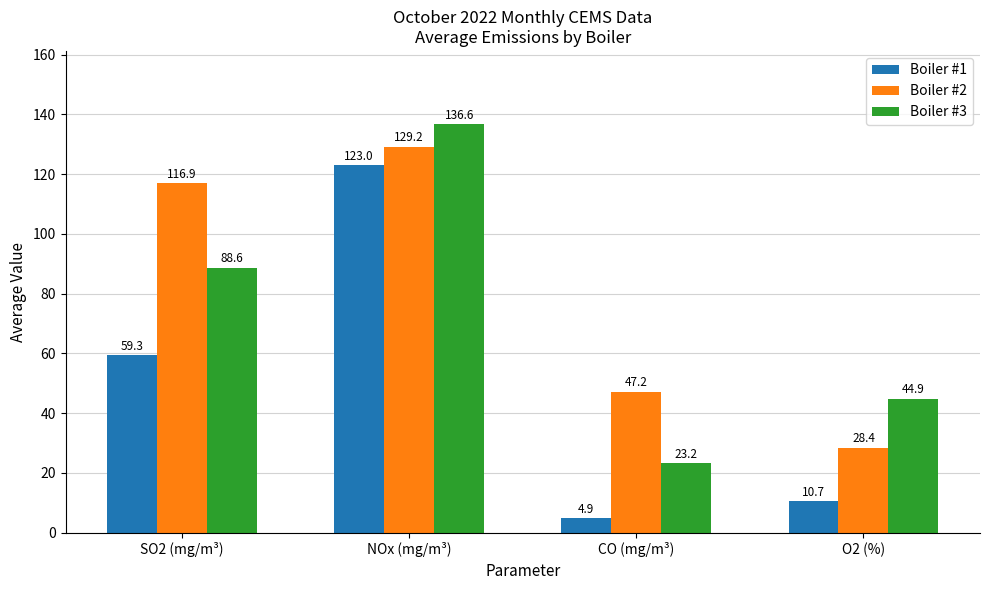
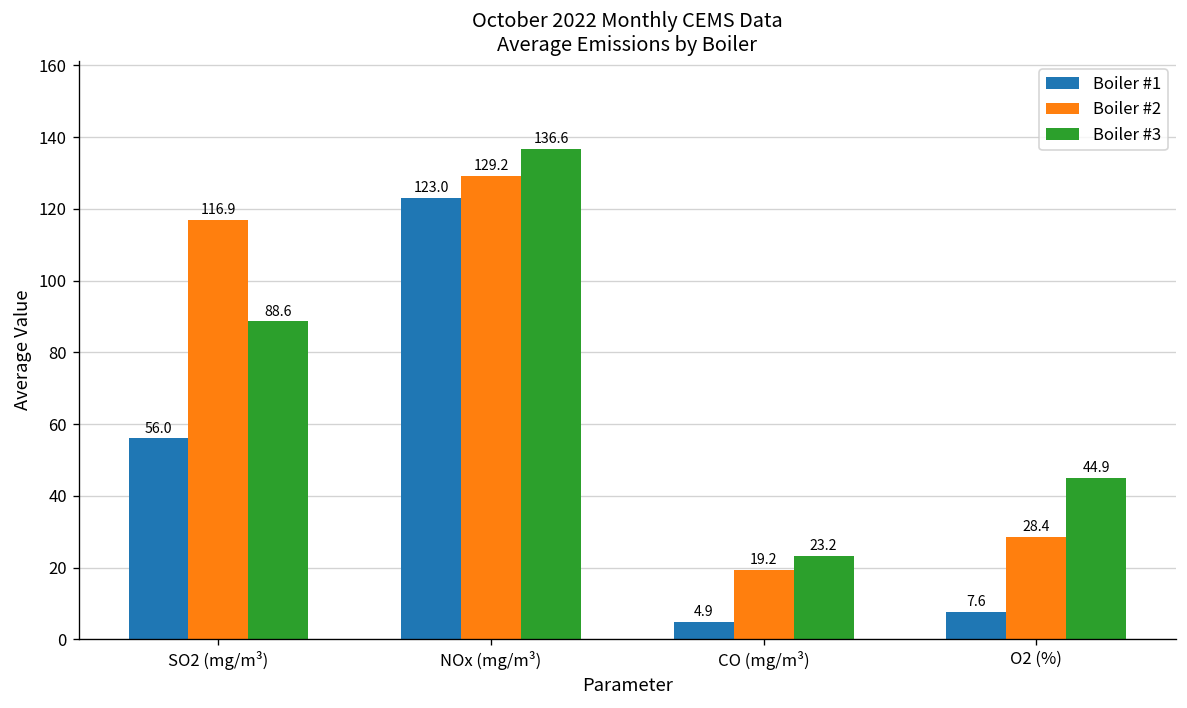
  {
    "Boiler #1": {
-     "SO2 (mg/m³)": 59.3,
+     "SO2 (mg/m³)": 56.0,
      "NOx (mg/m³)": 123.0,
      "CO (mg/m³)": 4.9,
-     "O2 (%)": 10.7
+     "O2 (%)": 7.6
    },
    "Boiler #2": {
      "SO2 (mg/m³)": 116.9,
      "NOx (mg/m³)": 129.2,
-     "CO (mg/m³)": 47.2,
+     "CO (mg/m³)": 19.2,
      "O2 (%)": 28.4
    },
    "Boiler #3": {
      "SO2 (mg/m³)": 88.6,
      "NOx (mg/m³)": 136.6,
      "CO (mg/m³)": 23.2,
      "O2 (%)": 44.9
    }
  }
